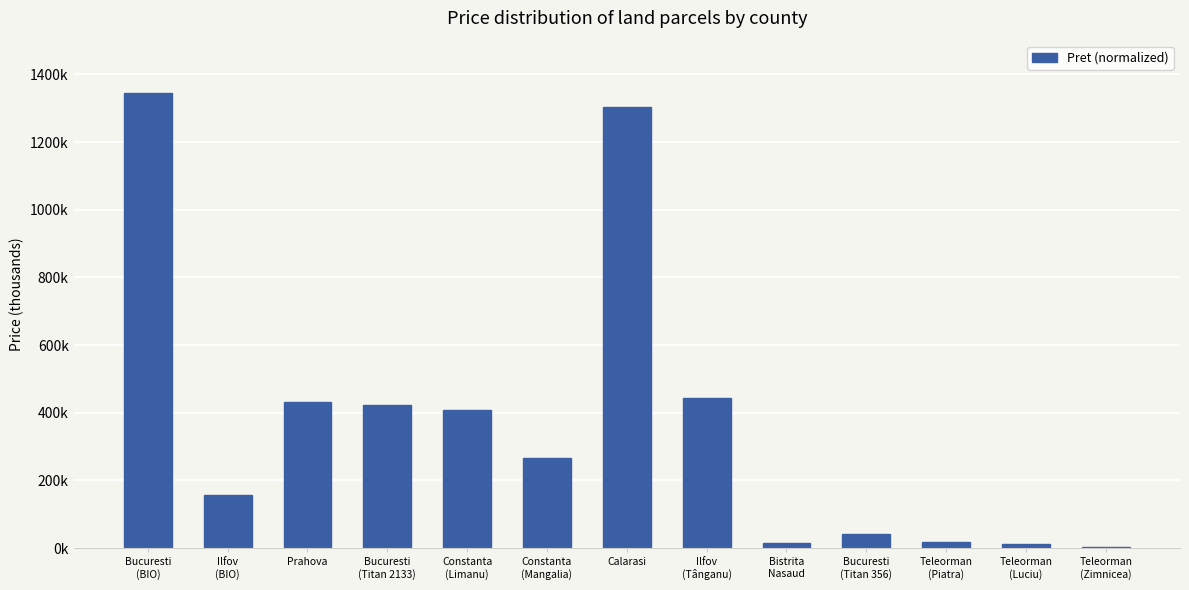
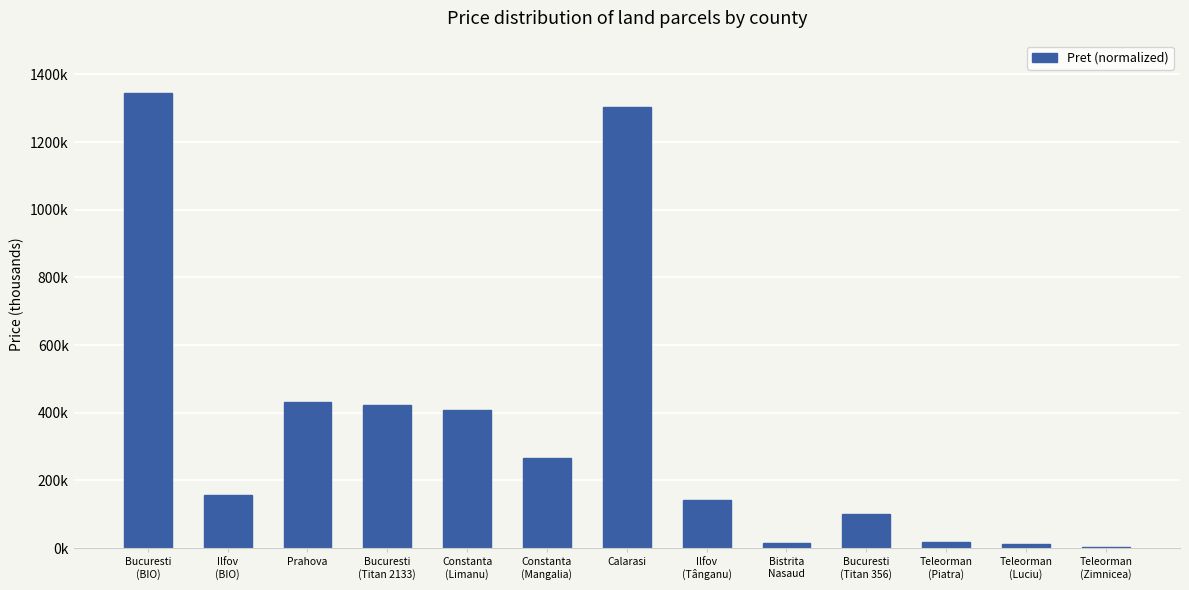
  {
    "Bucuresti (BIO)": 1340000,
    "Ilfov (BIO)": 160000,
    "Prahova": 430000,
    "Bucuresti (Titan 2133)": 420000,
    "Constanta (Limanu)": 410000,
    "Constanta (Mangalia)": 270000,
    "Calarasi": 1300000,
-   "Ilfov (Tânganu)": 440000,
+   "Ilfov (Tânganu)": 140000,
    "Bistrita Nasaud": 20000,
-   "Bucuresti (Titan 356)": 40000,
+   "Bucuresti (Titan 356)": 100000,
    "Teleorman (Piatra)": 20000,
    "Teleorman (Luciu)": 10000
  }
